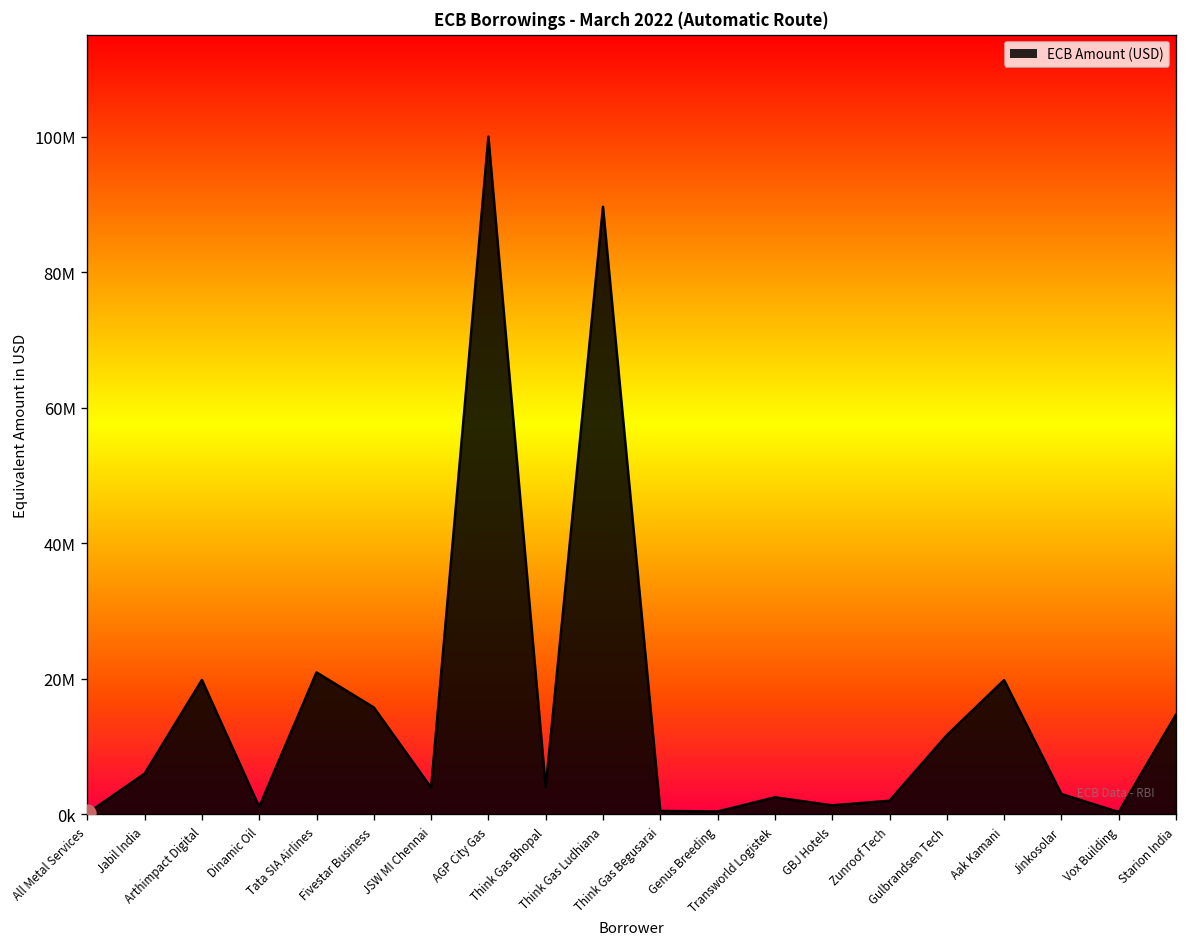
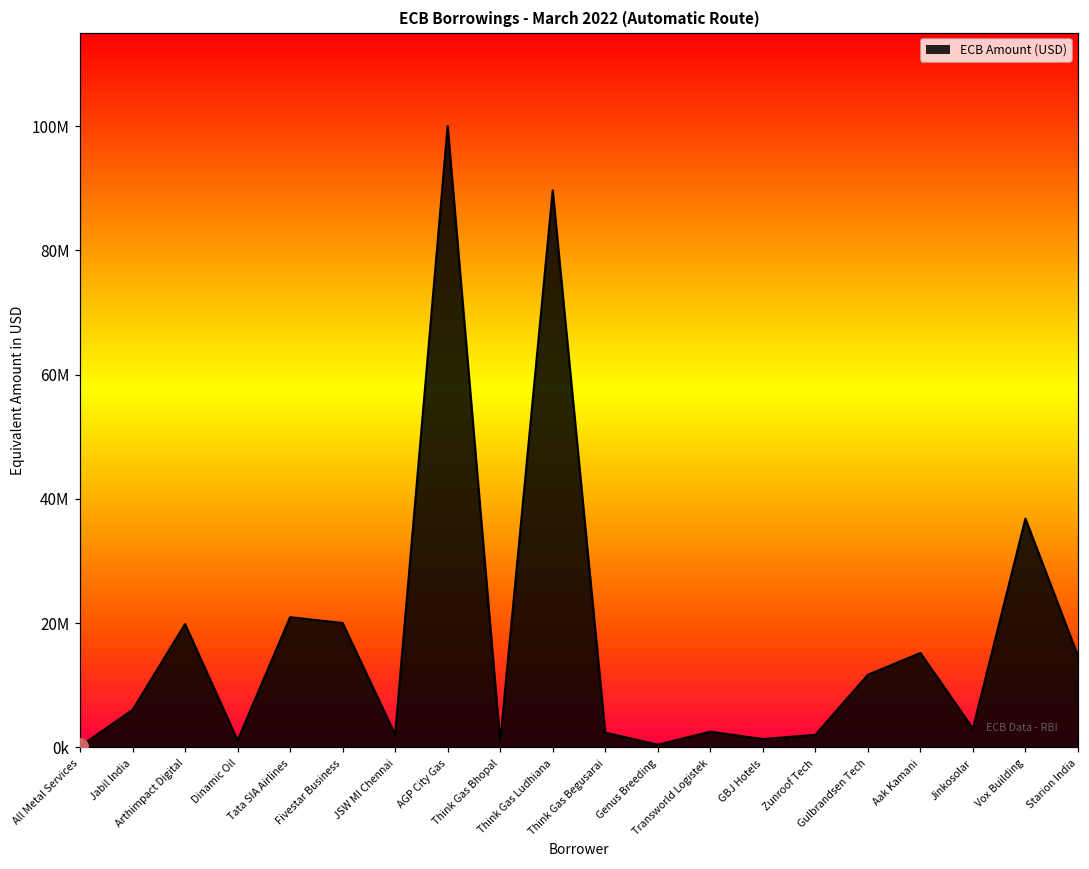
  {
    "ECB Amount (USD)": {
      "Jabil India": 6000000,
      "Arthimpact Digital": 20000000,
      "Dinamic Oil": 1000000,
      "Tata SIA Airlines": 21000000,
-     "Fivestar Business": 16000000,
-     "JSW MI Chennai": 4000000,
+     "Fivestar Business": 20000000,
+     "JSW MI Chennai": 2000000,
      "AGP City Gas": 100000000,
-     "Think Gas Bhopal": 4000000,
+     "Think Gas Bhopal": 1000000,
      "Think Gas Ludhiana": 90000000,
-     "Think Gas Begusarai": 1000000,
+     "Think Gas Begusarai": 2000000,
      "Genus Breeding": 0,
      "Transworld Logistek": 3000000,
      "GBJ Hotels": 1000000,
      "Zunroof Tech": 2000000,
      "Gulbrandsen Tech": 12000000,
-     "Aak Kamani": 20000000,
+     "Aak Kamani": 15000000,
      "Jinkosolar": 3000000,
-     "Vox Building": 0,
+     "Vox Building": 37000000,
      "Starion India": 15000000
    }
  }
